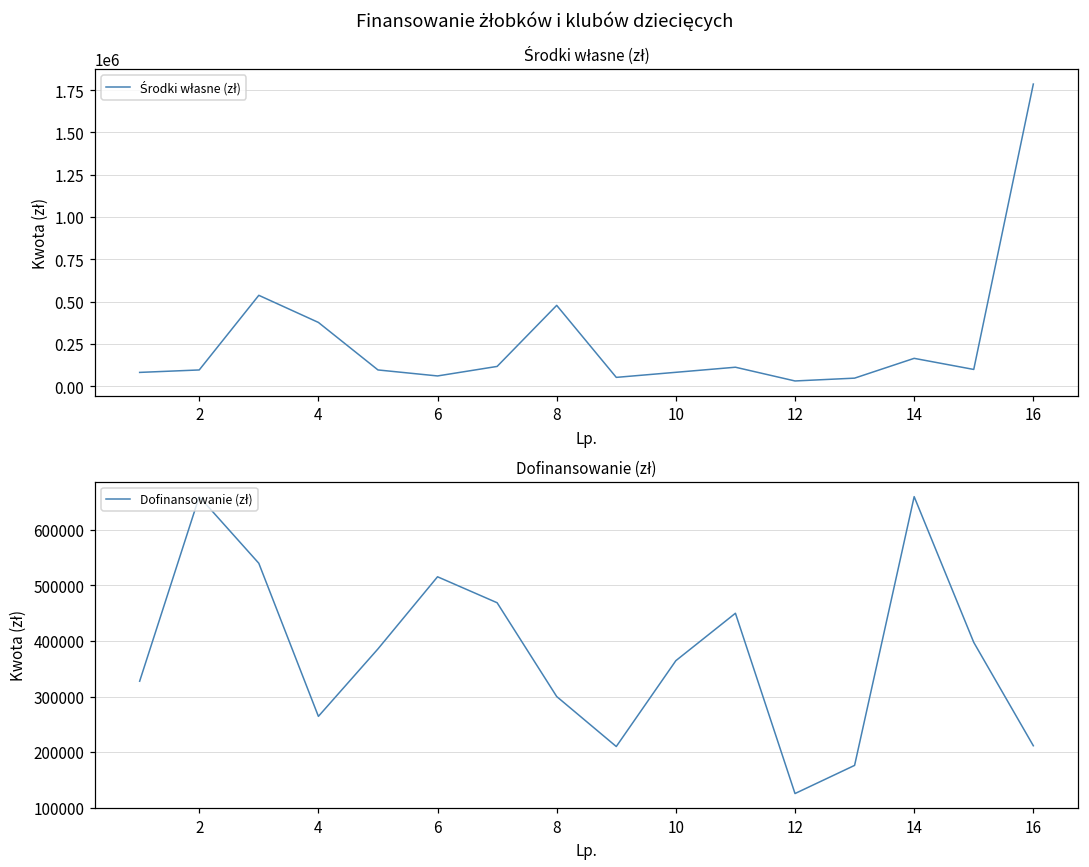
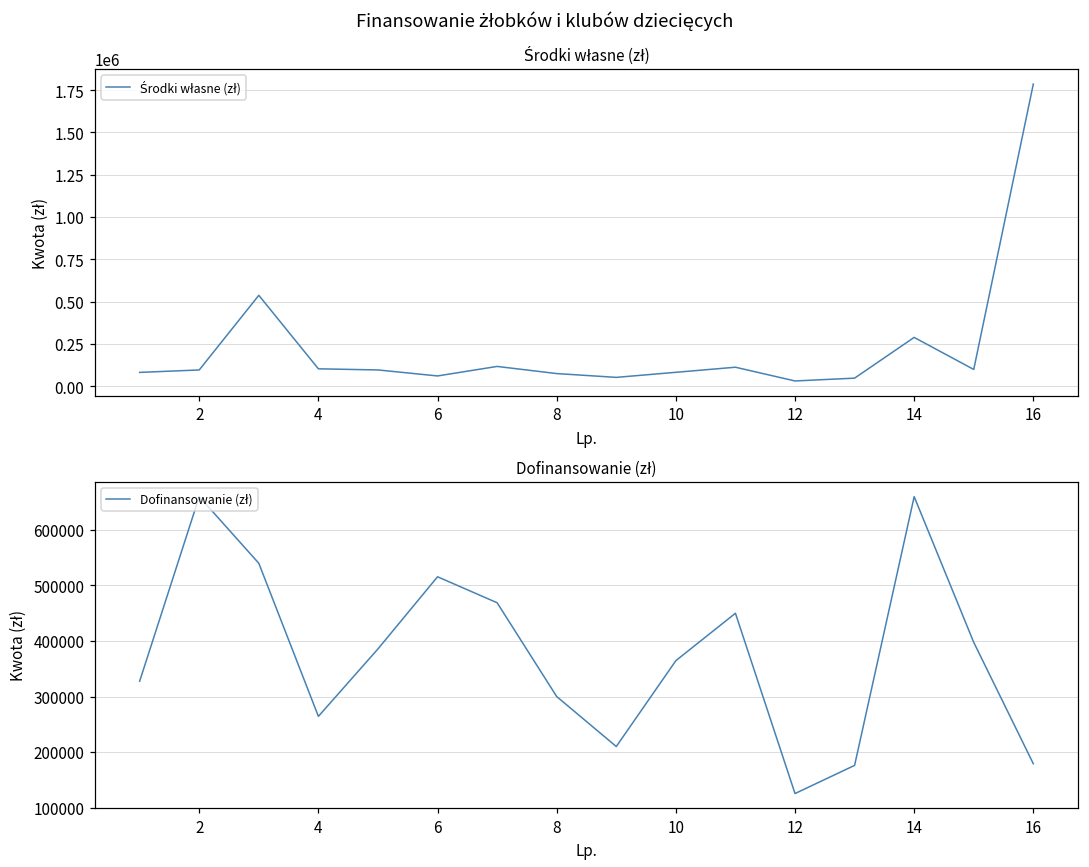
  {
    "Środki własne (zł)": {
      "2": 100000,
-     "4": 380000,
+     "4": 100000,
      "6": 60000,
-     "8": 480000,
+     "8": 80000,
      "10": 80000,
      "12": 30000,
-     "14": 170000,
+     "14": 290000,
      "16": 1790000
    },
    "Dofinansowanie (zł)": {
      "4": 260000,
      "6": 520000,
      "8": 300000,
      "10": 360000,
      "12": 130000,
      "14": 660000,
-     "16": 210000
+     "16": 180000
    }
  }
